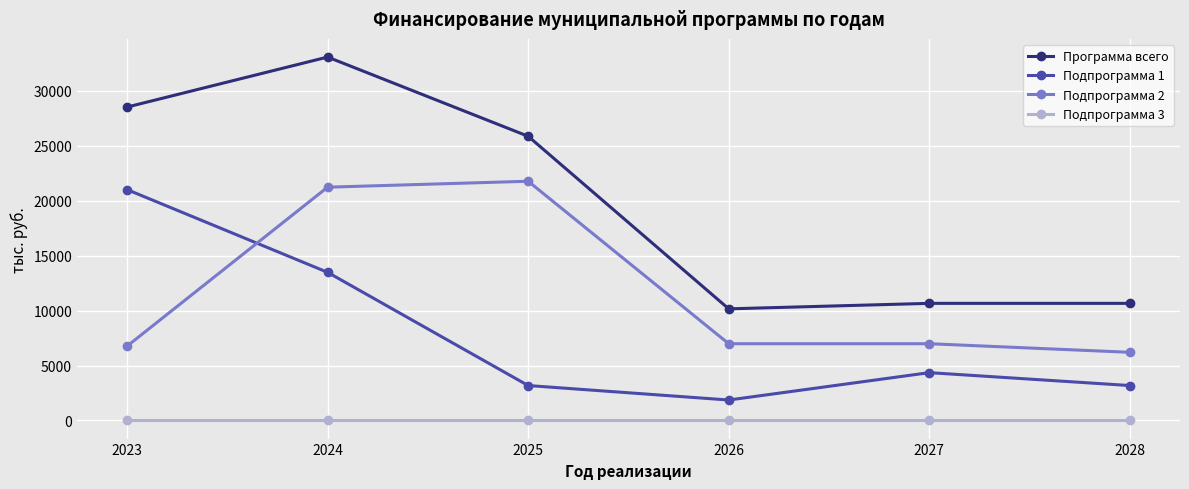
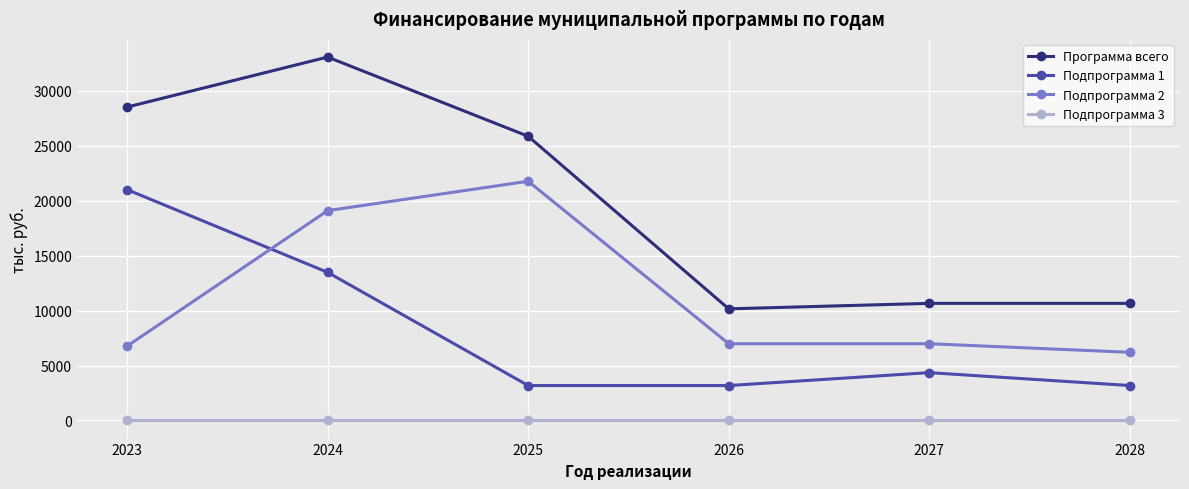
  {
    "Программа всего": {
      "2023": 28500,
      "2024": 33100,
      "2025": 25900,
      "2026": 10200,
      "2027": 10700,
      "2028": 10700
    },
    "Подпрограмма 1": {
      "2023": 21000,
      "2024": 13500,
      "2025": 3200,
-     "2026": 1900,
+     "2026": 3200,
      "2027": 4300,
      "2028": 3200
    },
    "Подпрограмма 2": {
      "2023": 6800,
-     "2024": 21200,
+     "2024": 19100,
      "2025": 21800,
      "2026": 7000,
      "2027": 7000,
      "2028": 6200
    },
    "Подпрограмма 3": {
      "2023": 0,
      "2024": 0,
      "2025": 0,
      "2026": 0,
      "2027": 0,
      "2028": 0
    }
  }
